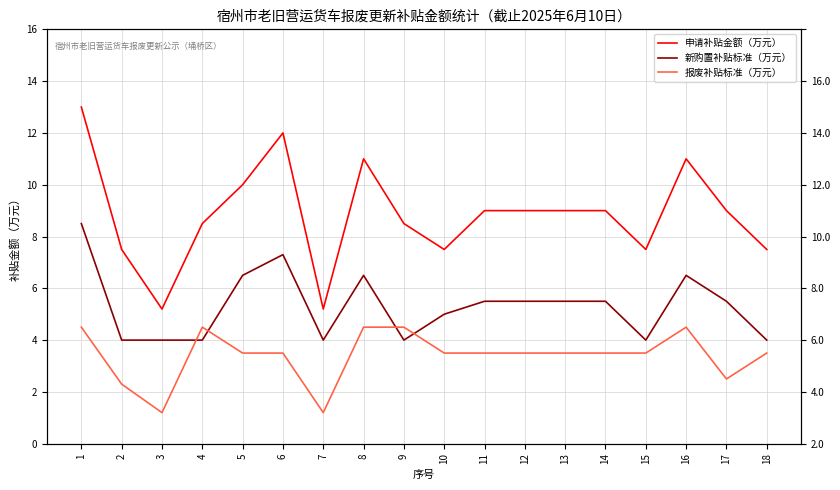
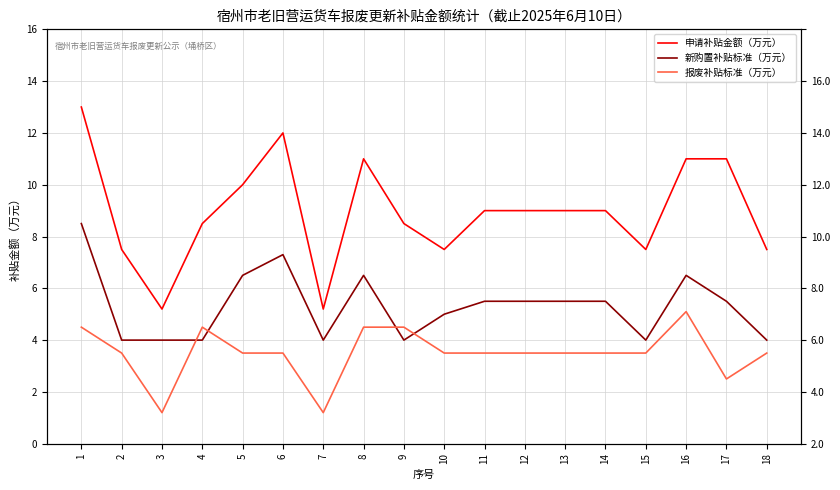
  {
    "申请补贴金额（万元）": {
      "1": 13,
      "2": 7.5,
      "3": 5.2,
      "4": 8.5,
      "5": 10,
      "6": 12,
      "7": 5.2,
      "8": 11,
      "9": 8.5,
      "10": 7.5,
      "11": 9,
      "12": 9,
      "13": 9,
      "14": 9,
      "15": 7.5,
      "16": 11,
-     "17": 9,
+     "17": 11,
      "18": 7.5
    },
    "新购置补贴标准（万元）": {
      "1": 8.5,
      "2": 4.0,
      "3": 4.0,
      "4": 4.0,
      "5": 6.5,
      "6": 7.3,
      "7": 4.0,
      "8": 6.5,
      "9": 4.0,
      "10": 5.0,
      "11": 5.5,
      "12": 5.5,
      "13": 5.5,
      "14": 5.5,
      "15": 4.0,
      "16": 6.5,
      "17": 5.5,
      "18": 4.0
    },
    "报废补贴标准（万元）": {
      "1": 4.5,
-     "2": 2.3,
+     "2": 3.5,
      "3": 1.2,
      "4": 4.5,
      "5": 3.5,
      "6": 3.5,
      "7": 1.2,
      "8": 4.5,
      "9": 4.5,
      "10": 3.5,
      "11": 3.5,
      "12": 3.5,
      "13": 3.5,
      "14": 3.5,
      "15": 3.5,
-     "16": 4.5,
+     "16": 5.1,
      "17": 2.5,
      "18": 3.5
    }
  }
